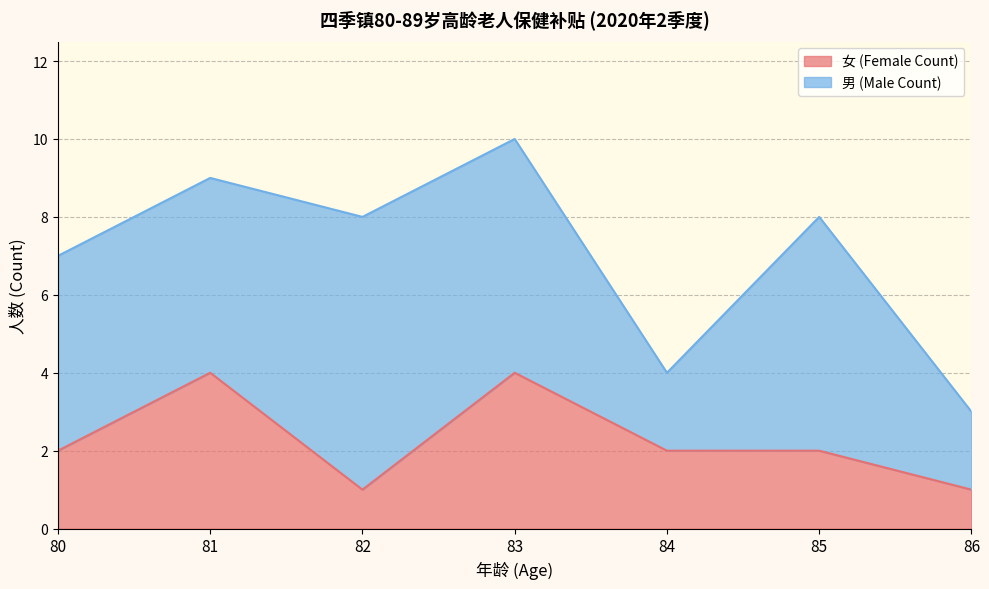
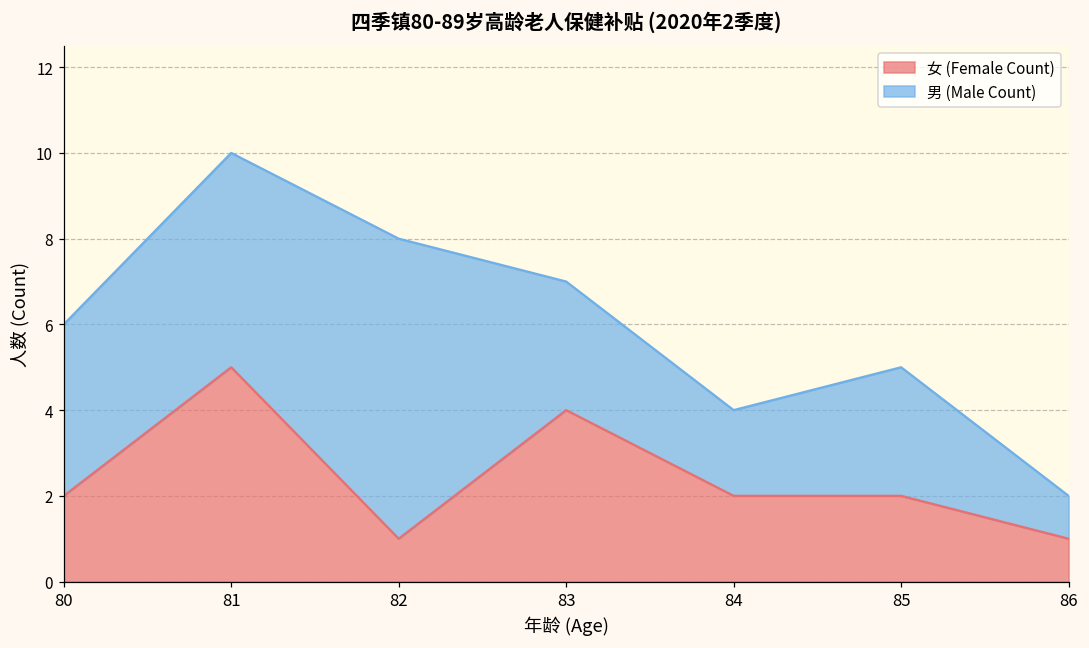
  {
    "女 (Female Count)": {
      "80": 2,
-     "81": 4,
+     "81": 5,
      "82": 1,
      "83": 4,
      "84": 2,
      "85": 2,
      "86": 1
    },
    "男 (Male Count)": {
-     "80": 5,
+     "80": 4,
      "81": 5,
      "82": 7,
-     "83": 6,
+     "83": 3,
      "84": 2,
-     "85": 6,
-     "86": 2
+     "85": 3,
+     "86": 1
    }
  }
